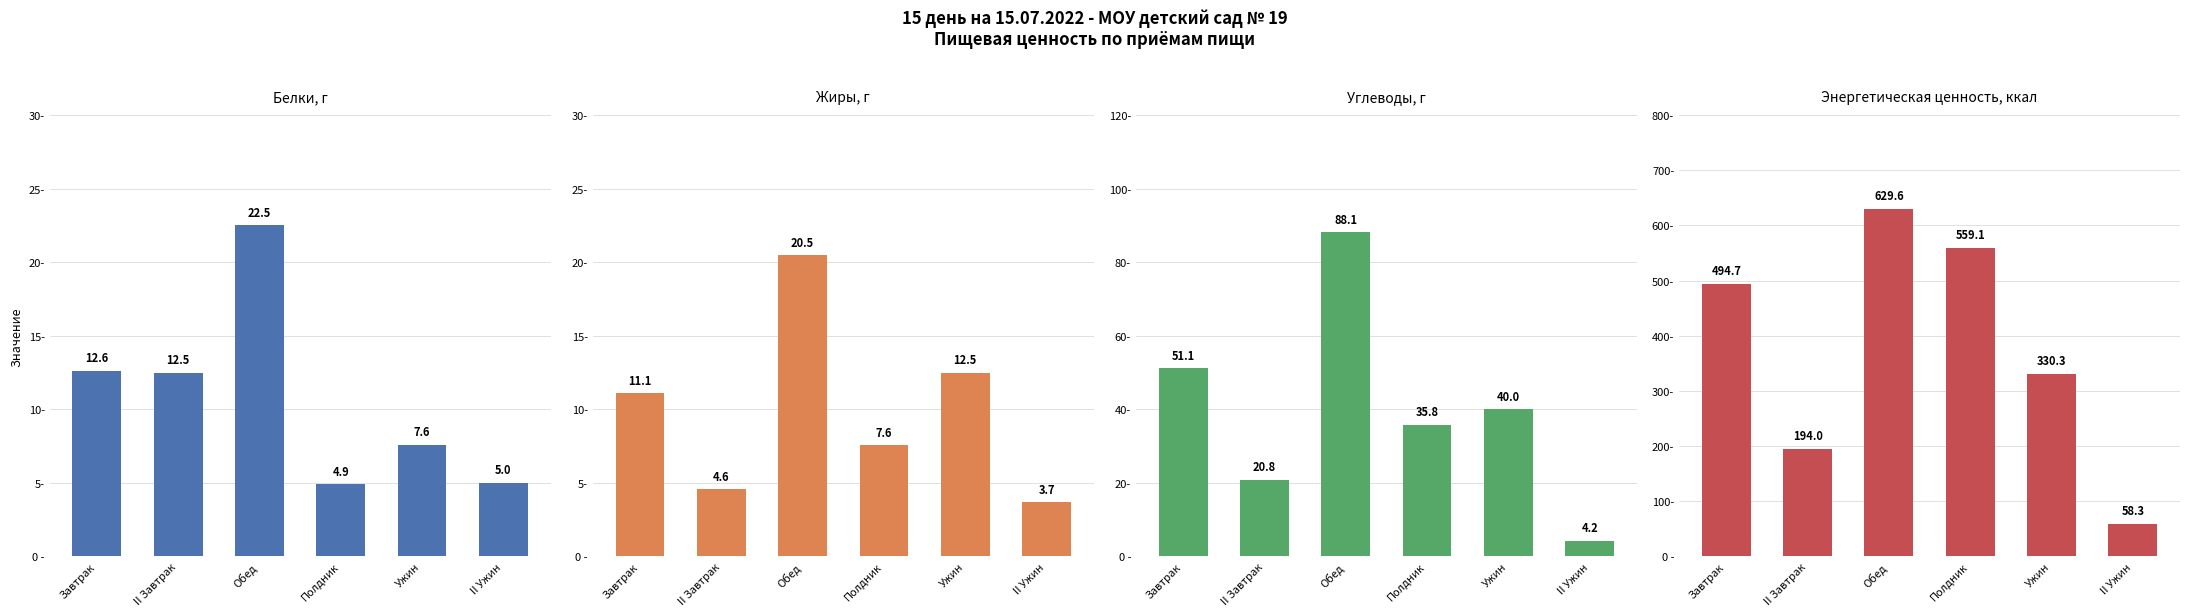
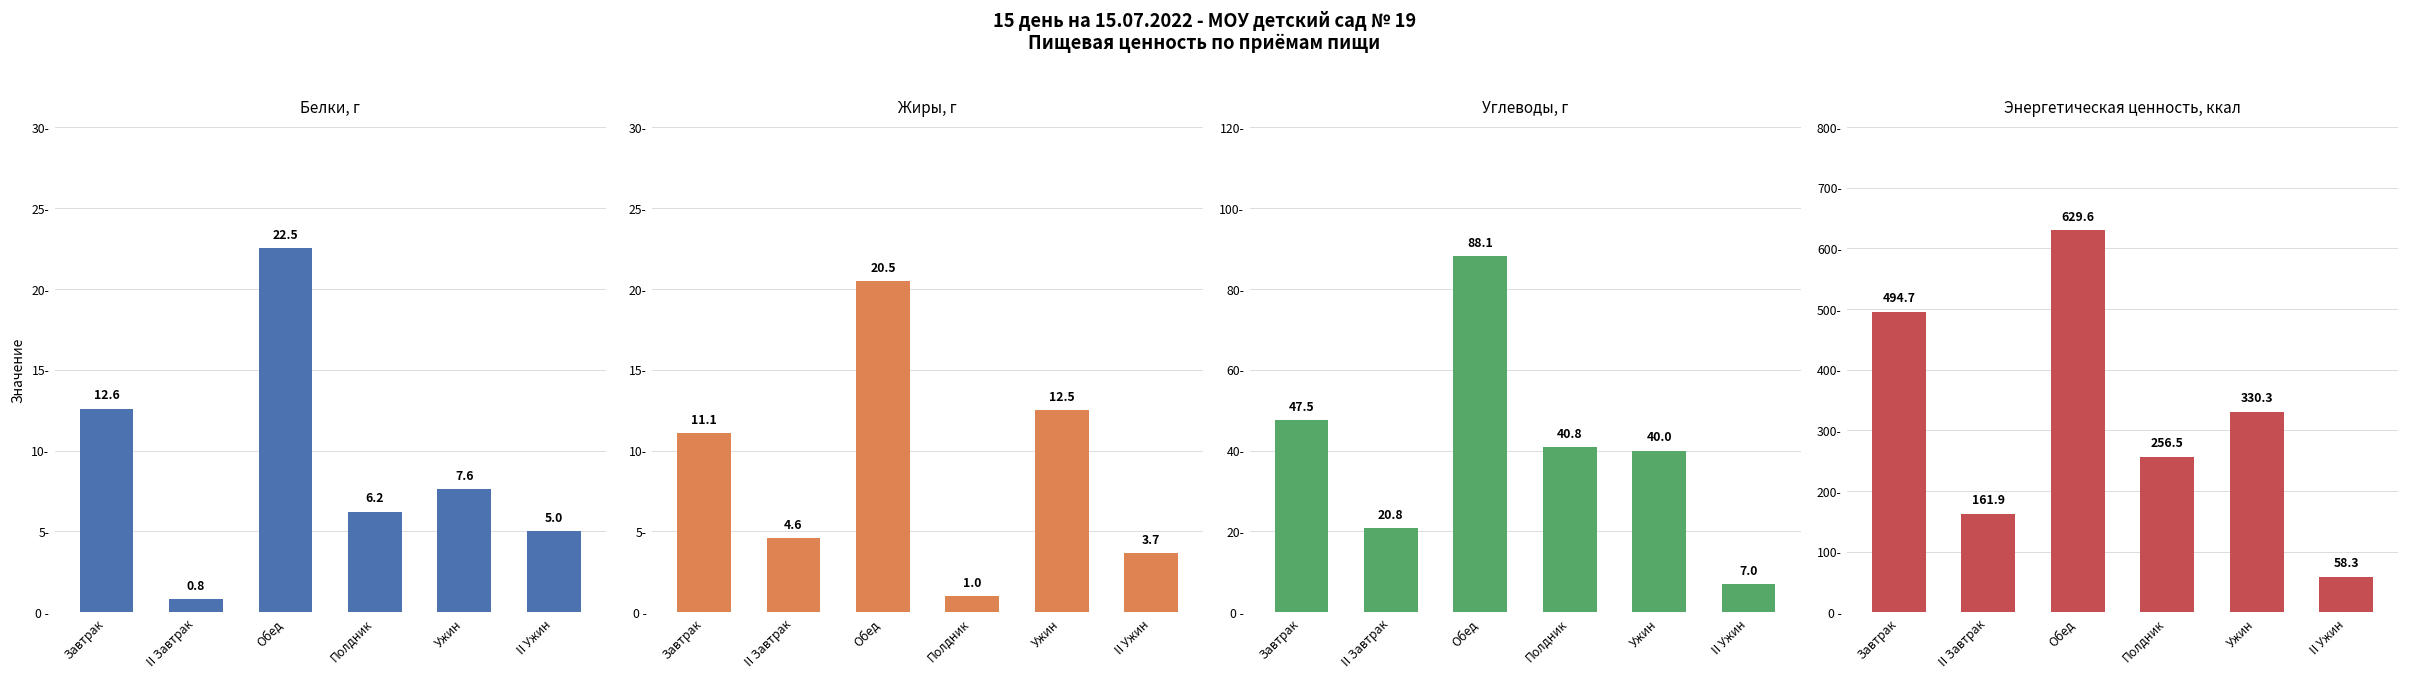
  {
    "Белки, г": {
      "Завтрак": 12.6,
-     "II Завтрак": 12.5,
+     "II Завтрак": 0.8,
      "Обед": 22.5,
-     "Полдник": 4.9,
+     "Полдник": 6.2,
      "Ужин": 7.6,
      "II Ужин": 5.0
    },
    "Жиры, г": {
      "Завтрак": 11.1,
      "II Завтрак": 4.6,
      "Обед": 20.5,
-     "Полдник": 7.6,
+     "Полдник": 1.0,
      "Ужин": 12.5,
      "II Ужин": 3.7
    },
    "Углеводы, г": {
-     "Завтрак": 51.1,
+     "Завтрак": 47.5,
      "II Завтрак": 20.8,
      "Обед": 88.1,
-     "Полдник": 35.8,
+     "Полдник": 40.8,
      "Ужин": 40.0,
-     "II Ужин": 4.2
+     "II Ужин": 7.0
    },
    "Энергетическая ценность, ккал": {
      "Завтрак": 494.7,
-     "II Завтрак": 194.0,
+     "II Завтрак": 161.9,
      "Обед": 629.6,
-     "Полдник": 559.1,
+     "Полдник": 256.5,
      "Ужин": 330.3,
      "II Ужин": 58.3
    }
  }
